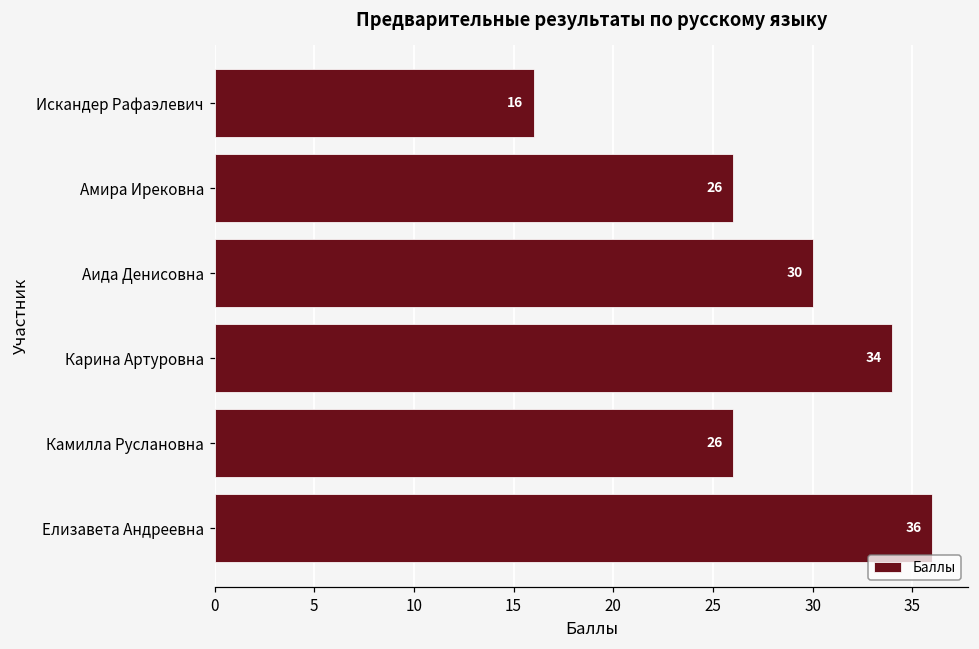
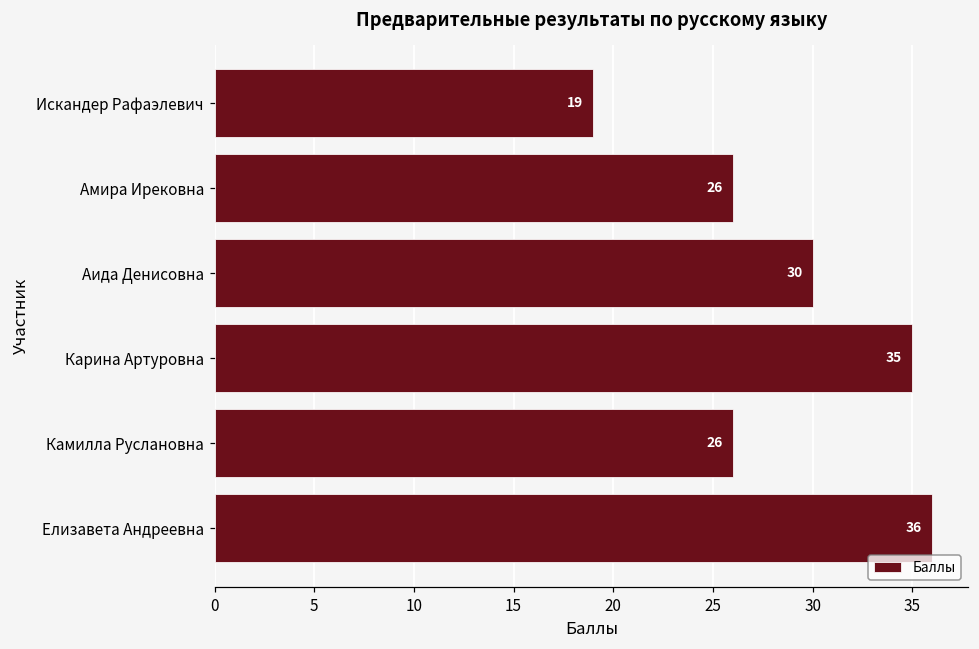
  {
-   "Искандер Рафаэлевич": 16,
+   "Искандер Рафаэлевич": 19,
    "Амира Ирековна": 26,
    "Аида Денисовна": 30,
-   "Карина Артуровна": 34,
+   "Карина Артуровна": 35,
    "Камилла Руслановна": 26,
    "Елизавета Андреевна": 36
  }
